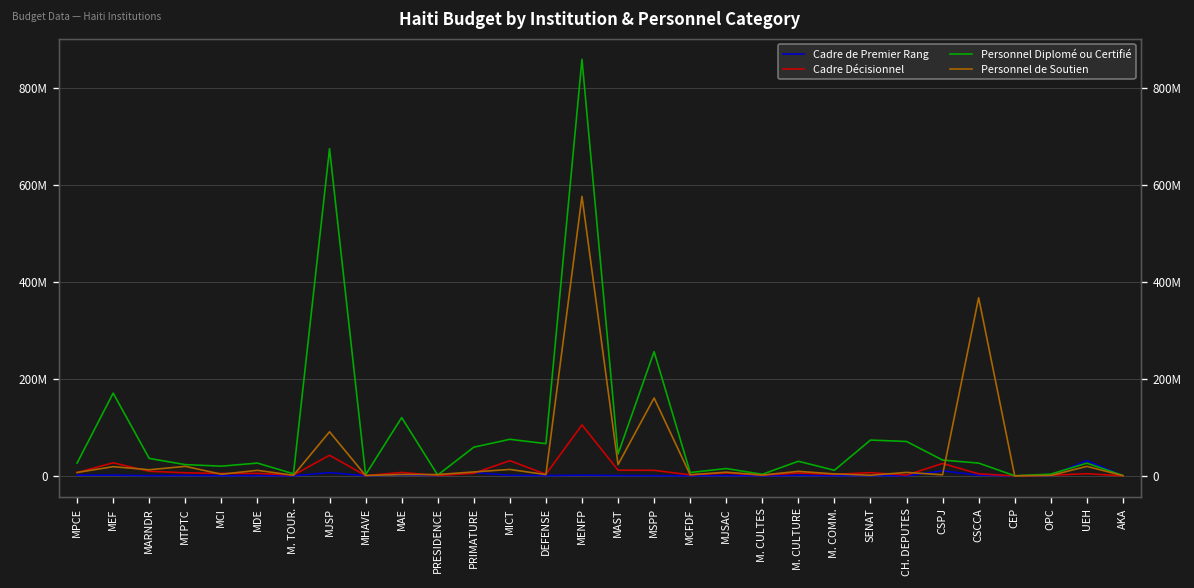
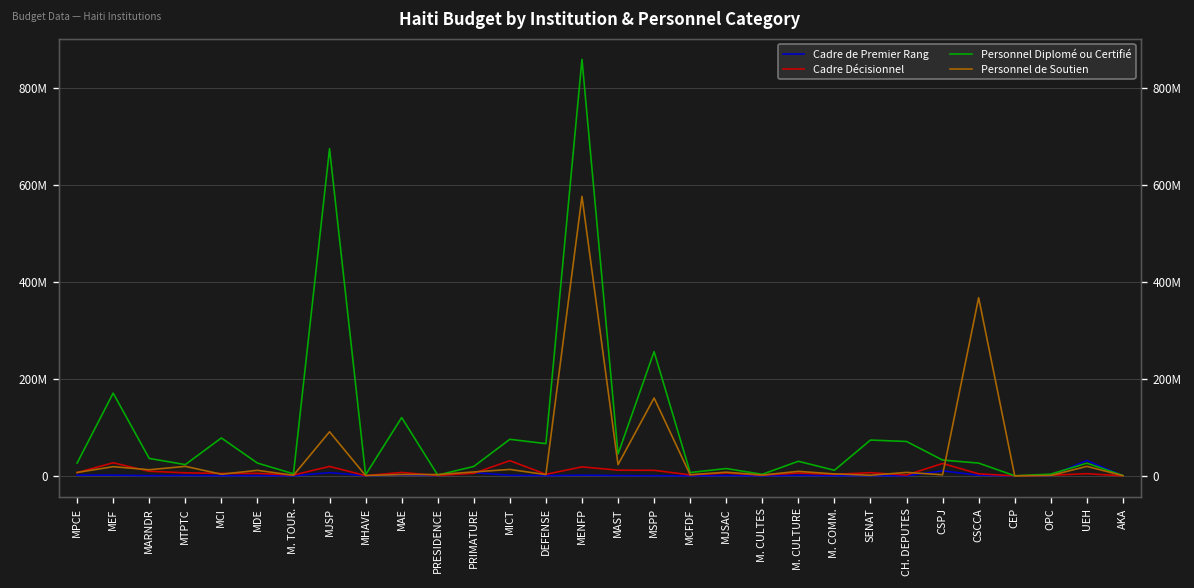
  {
    "Cadre de Premier Rang": {
      "MEF": 0,
      "MARNDR": 0,
      "MJSP": 10000000,
      "MICT": 0,
      "MENFP": 0,
      "MAST": 0,
      "MSPP": 0,
      "CSPJ": 10000000
    },
    "Cadre Décisionnel": {
      "MEF": 30000000,
-     "MJSP": 40000000,
+     "MJSP": 20000000,
      "MICT": 30000000,
-     "MENFP": 110000000,
+     "MENFP": 20000000,
      "MAST": 10000000,
      "MSPP": 10000000,
      "CSPJ": 30000000,
      "UEH": 0
    },
    "Personnel Diplomé ou Certifié": {
      "MPCE": 30000000,
      "MEF": 170000000,
      "MARNDR": 40000000,
-     "MCI": 20000000,
+     "MCI": 80000000,
      "MDE": 30000000,
      "MJSP": 670000000,
      "MAE": 120000000,
-     "PRIMATURE": 60000000,
+     "PRIMATURE": 20000000,
      "MICT": 80000000,
      "DEFENSE": 70000000,
      "MENFP": 860000000,
      "MAST": 50000000,
      "MSPP": 260000000,
      "MJSAC": 20000000,
      "M. CULTURE": 30000000,
      "M. COMM.": 10000000,
      "SENAT": 70000000,
      "CH. DEPUTES": 70000000,
      "CSPJ": 30000000,
      "CSCCA": 30000000
    },
    "Personnel de Soutien": {
      "MEF": 20000000,
      "MDE": 10000000,
      "MJSP": 90000000,
      "MICT": 10000000,
      "MENFP": 580000000,
      "MAST": 20000000,
      "MSPP": 160000000,
      "CSPJ": 0,
      "CSCCA": 370000000,
      "UEH": 20000000
    }
  }
